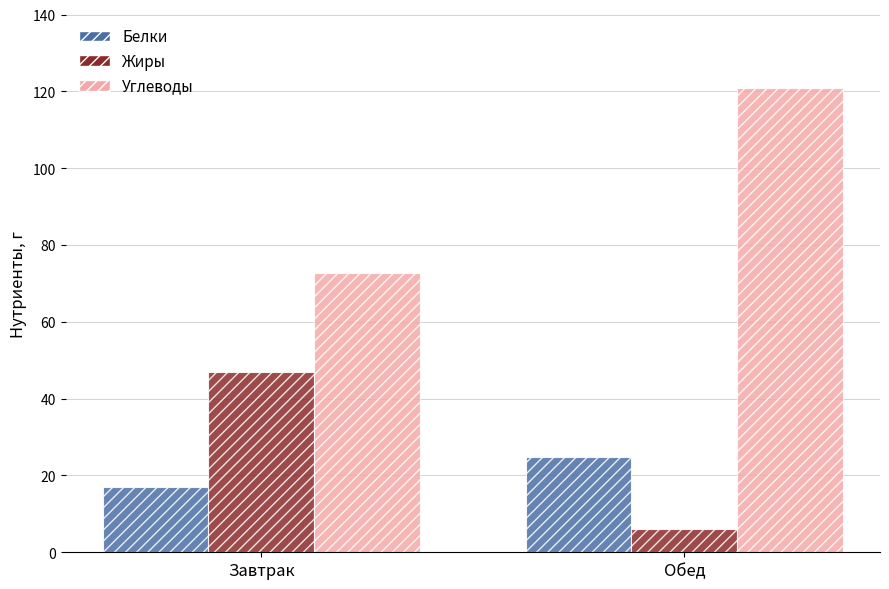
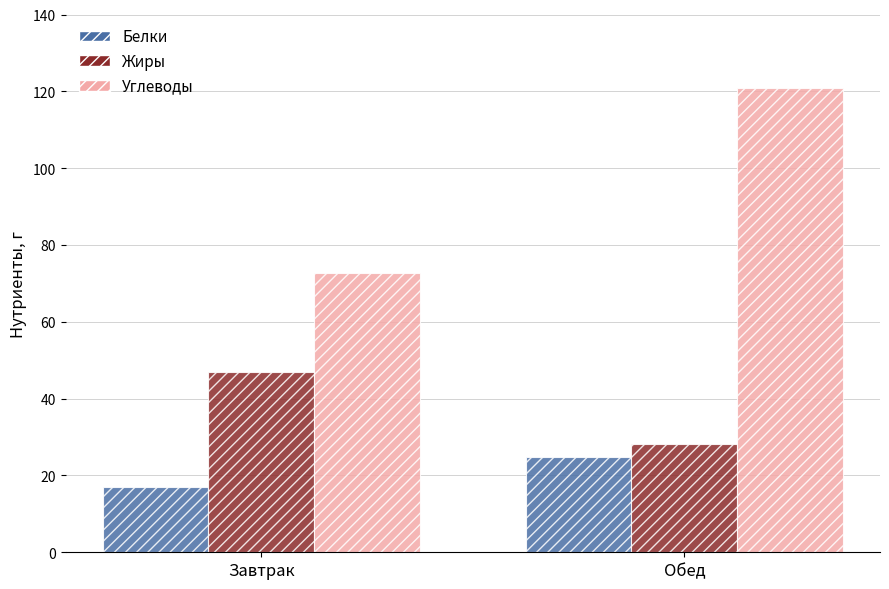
  {
    "Белки": {
      "Завтрак": 17,
      "Обед": 25
    },
    "Жиры": {
      "Завтрак": 47,
-     "Обед": 6
+     "Обед": 28
    },
    "Углеводы": {
      "Завтрак": 73,
      "Обед": 121
    }
  }
